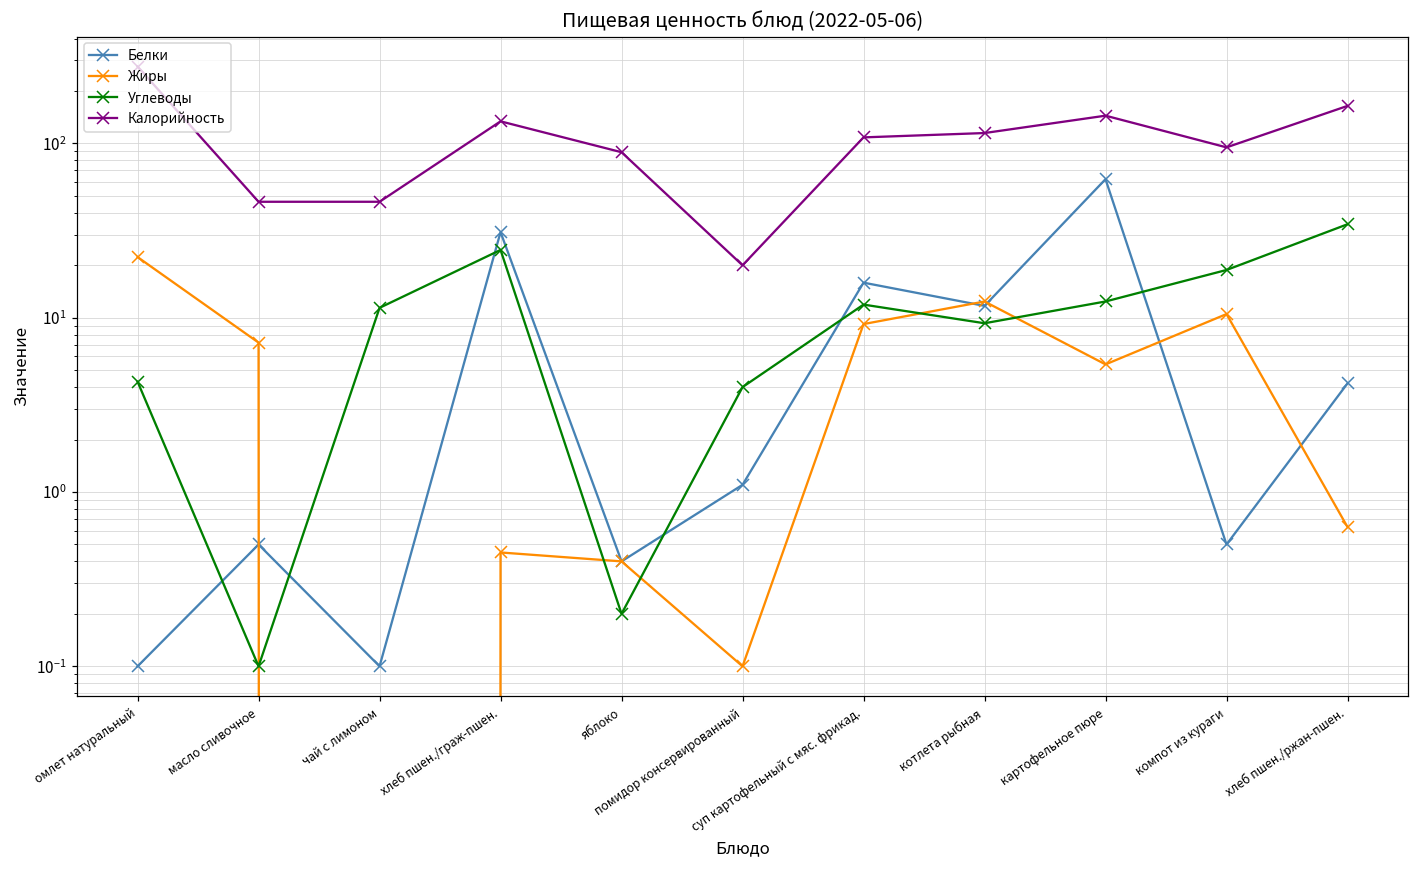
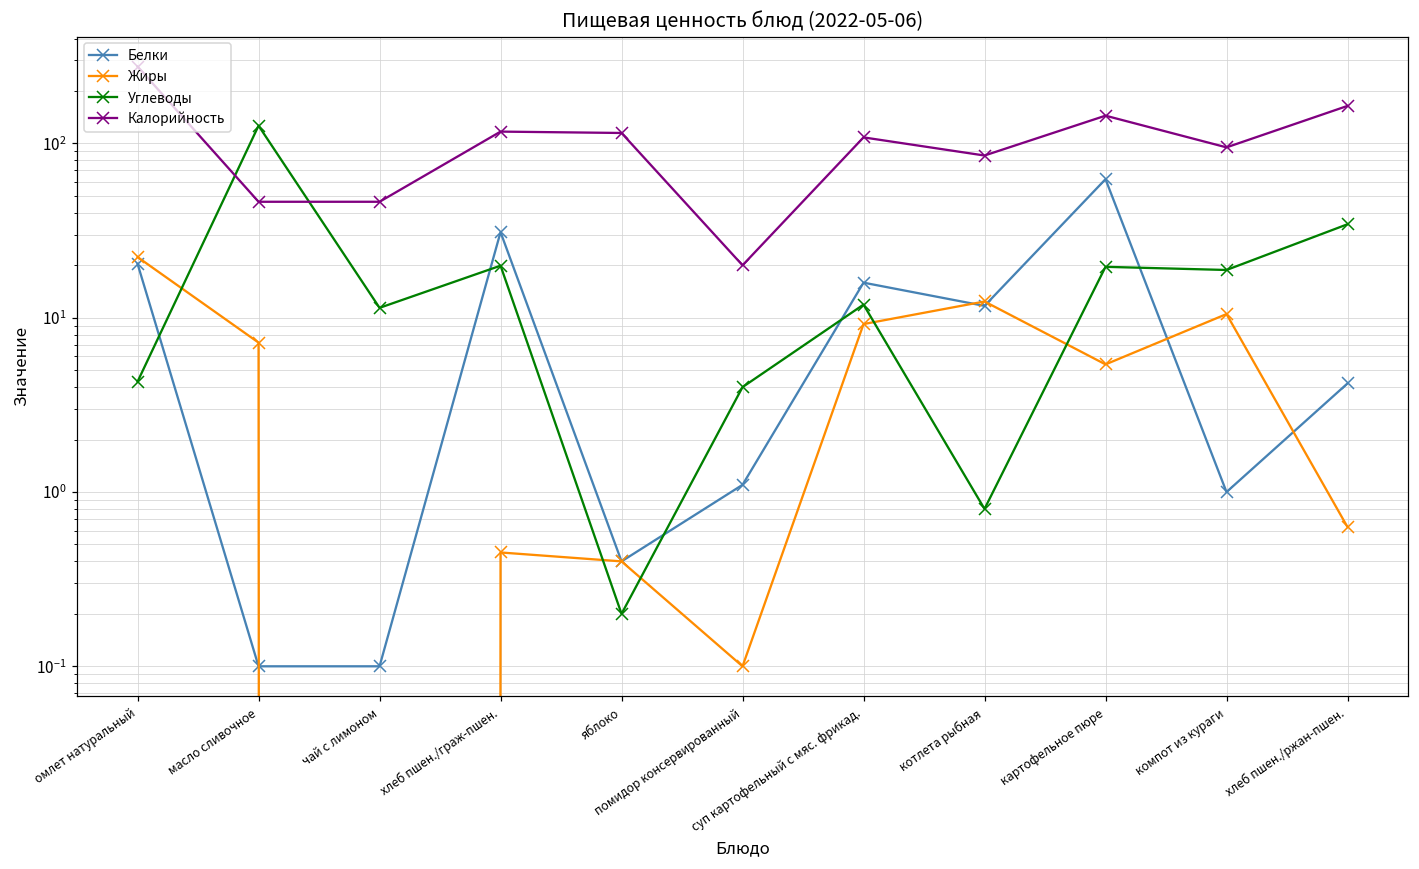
  {
    "Белки": {
-     "омлет натуральный": 0.1,
-     "масло сливочное": 0.5,
+     "омлет натуральный": 20,
+     "масло сливочное": 0.1,
      "чай с лимоном": 0.1,
      "хлеб пшен./граж-пшен.": 31,
      "помидор консервированный": 1.1,
      "суп картофельный с мяс. фрикад.": 16,
      "котлета рыбная": 12,
      "картофельное пюре": 62,
-     "компот из кураги": 0.5,
+     "компот из кураги": 1.0,
      "хлеб пшен./ржан-пшен.": 4.2
    },
    "Жиры": {
      "омлет натуральный": 22,
      "масло сливочное": 7,
      "хлеб пшен./граж-пшен.": 0.45,
      "помидор консервированный": 0.1,
      "суп картофельный с мяс. фрикад.": 9,
      "котлета рыбная": 12,
      "картофельное пюре": 5.4,
      "компот из кураги": 11,
      "хлеб пшен./ржан-пшен.": 0.63
    },
    "Углеводы": {
      "омлет натуральный": 4.3,
-     "масло сливочное": 0.1,
+     "масло сливочное": 130,
      "чай с лимоном": 11,
-     "хлеб пшен./граж-пшен.": 25,
+     "хлеб пшен./граж-пшен.": 20,
      "яблоко": 0.2,
      "помидор консервированный": 4.0,
      "суп картофельный с мяс. фрикад.": 12,
-     "котлета рыбная": 9,
-     "картофельное пюре": 12,
+     "котлета рыбная": 0.8,
+     "картофельное пюре": 20,
      "компот из кураги": 19,
      "хлеб пшен./ржан-пшен.": 34
    },
    "Калорийность": {
      "масло сливочное": 46,
      "чай с лимоном": 46,
-     "хлеб пшен./граж-пшен.": 130,
-     "яблоко": 90,
+     "хлеб пшен./граж-пшен.": 120,
+     "яблоко": 110,
      "помидор консервированный": 20,
      "суп картофельный с мяс. фрикад.": 110,
-     "котлета рыбная": 110,
+     "котлета рыбная": 90,
      "картофельное пюре": 140,
      "компот из кураги": 100,
      "хлеб пшен./ржан-пшен.": 160
    }
  }
